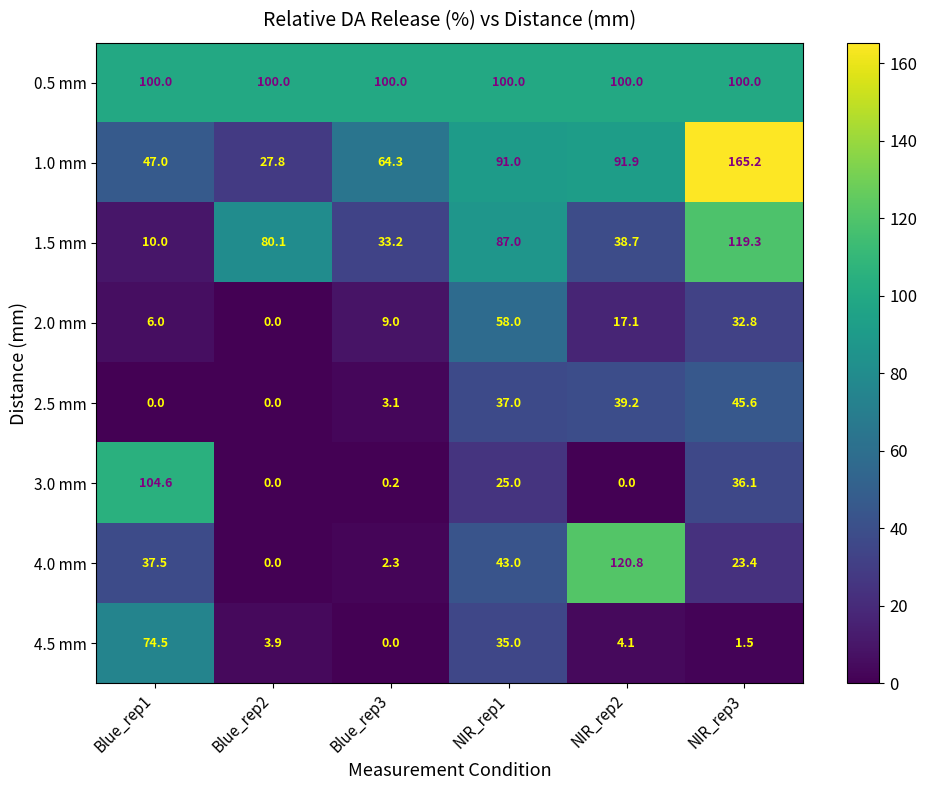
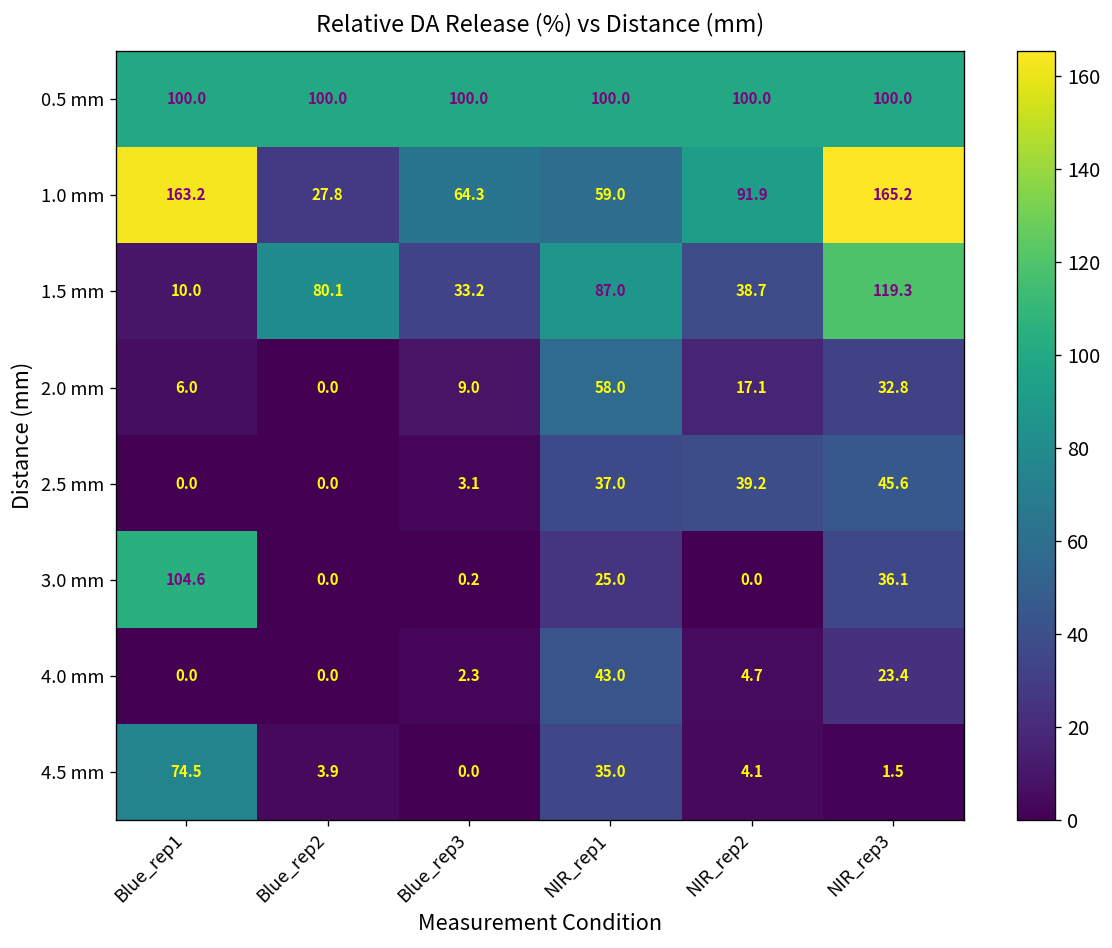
  {
    "0.5 mm": {
      "Blue_rep1": 100.0,
      "Blue_rep2": 100.0,
      "Blue_rep3": 100.0,
      "NIR_rep1": 100.0,
      "NIR_rep2": 100.0,
      "NIR_rep3": 100.0
    },
    "1.0 mm": {
-     "Blue_rep1": 47.0,
+     "Blue_rep1": 163.2,
      "Blue_rep2": 27.8,
      "Blue_rep3": 64.3,
-     "NIR_rep1": 91.0,
+     "NIR_rep1": 59.0,
      "NIR_rep2": 91.9,
      "NIR_rep3": 165.2
    },
    "1.5 mm": {
      "Blue_rep1": 10.0,
      "Blue_rep2": 80.1,
      "Blue_rep3": 33.2,
      "NIR_rep1": 87.0,
      "NIR_rep2": 38.7,
      "NIR_rep3": 119.3
    },
    "2.0 mm": {
      "Blue_rep1": 6.0,
      "Blue_rep2": 0.0,
      "Blue_rep3": 9.0,
      "NIR_rep1": 58.0,
      "NIR_rep2": 17.1,
      "NIR_rep3": 32.8
    },
    "2.5 mm": {
      "Blue_rep1": 0.0,
      "Blue_rep2": 0.0,
      "Blue_rep3": 3.1,
      "NIR_rep1": 37.0,
      "NIR_rep2": 39.2,
      "NIR_rep3": 45.6
    },
    "3.0 mm": {
      "Blue_rep1": 104.6,
      "Blue_rep2": 0.0,
      "Blue_rep3": 0.2,
      "NIR_rep1": 25.0,
      "NIR_rep2": 0.0,
      "NIR_rep3": 36.1
    },
    "4.0 mm": {
-     "Blue_rep1": 37.5,
+     "Blue_rep1": 0.0,
      "Blue_rep2": 0.0,
      "Blue_rep3": 2.3,
      "NIR_rep1": 43.0,
-     "NIR_rep2": 120.8,
+     "NIR_rep2": 4.7,
      "NIR_rep3": 23.4
    },
    "4.5 mm": {
      "Blue_rep1": 74.5,
      "Blue_rep2": 3.9,
      "Blue_rep3": 0.0,
      "NIR_rep1": 35.0,
      "NIR_rep2": 4.1,
      "NIR_rep3": 1.5
    }
  }
